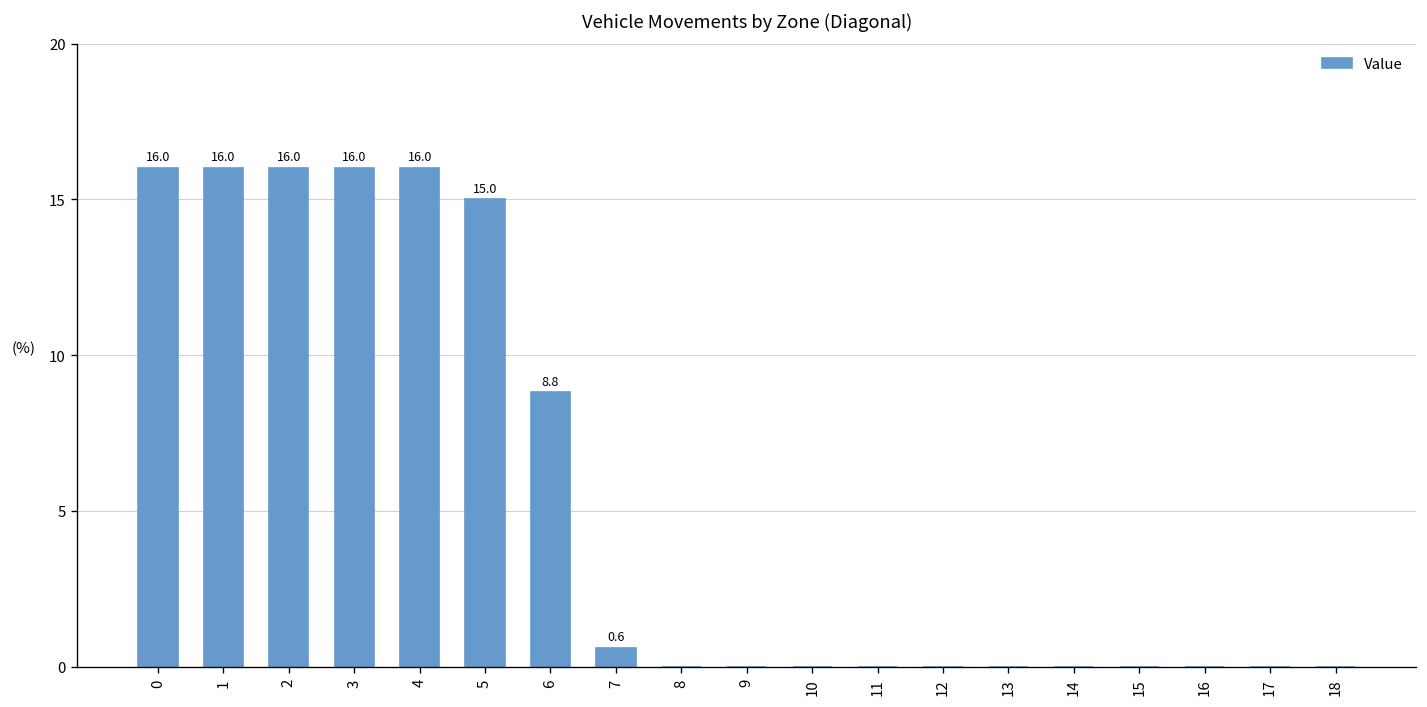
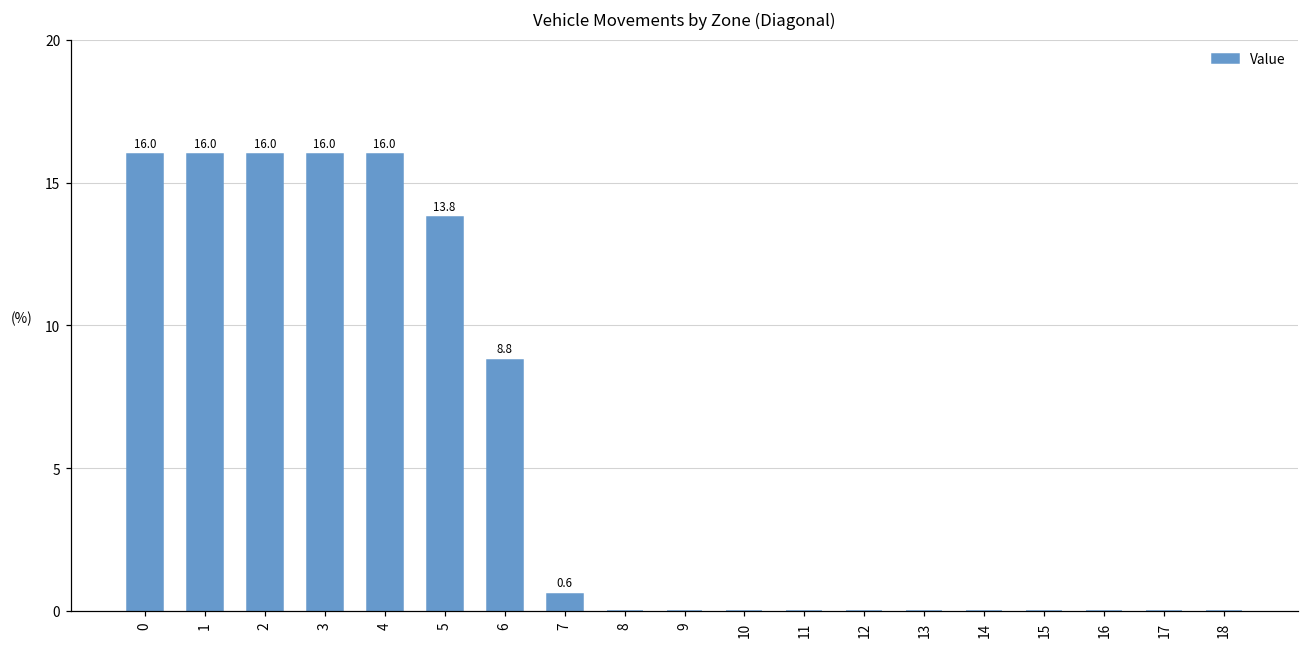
  {
    "0": 16.0,
    "1": 16.0,
    "2": 16.0,
    "3": 16.0,
    "4": 16.0,
-   "5": 15.0,
+   "5": 13.8,
    "6": 8.8,
    "7": 0.6
  }
